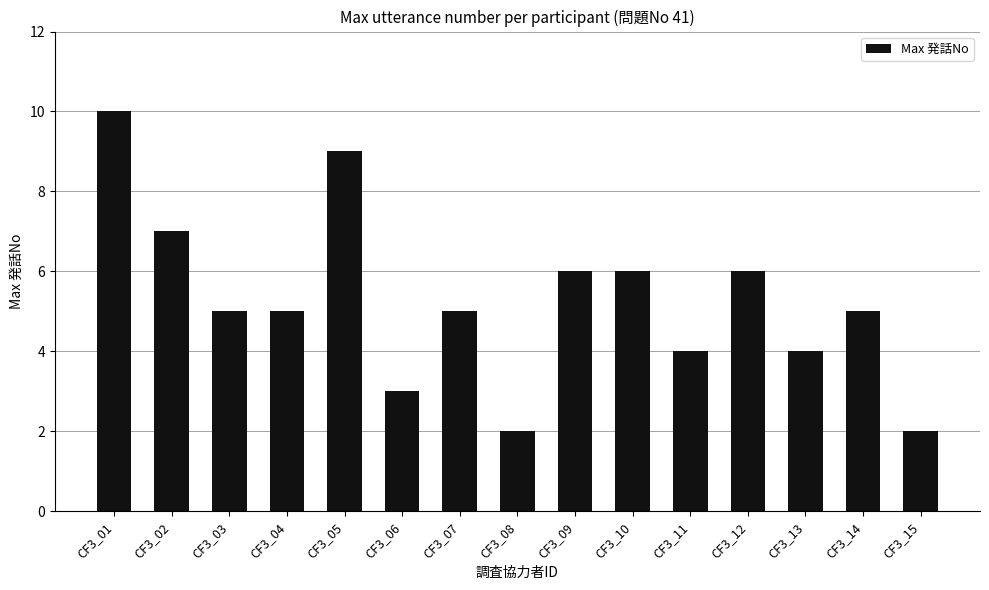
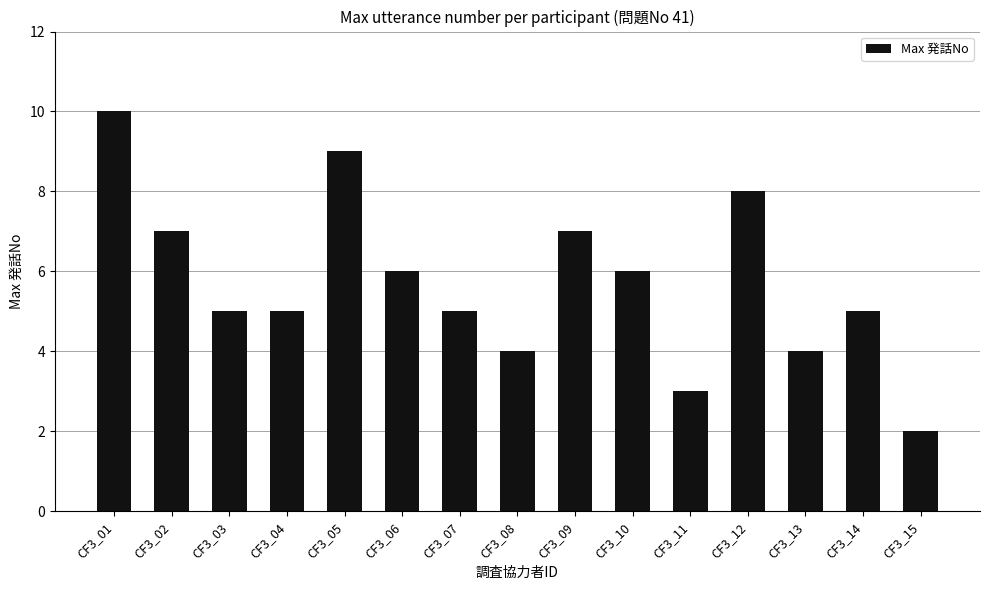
  {
    "CF3_01": 10,
    "CF3_02": 7,
    "CF3_03": 5,
    "CF3_04": 5,
    "CF3_05": 9,
-   "CF3_06": 3,
+   "CF3_06": 6,
    "CF3_07": 5,
-   "CF3_08": 2,
-   "CF3_09": 6,
+   "CF3_08": 4,
+   "CF3_09": 7,
    "CF3_10": 6,
-   "CF3_11": 4,
-   "CF3_12": 6,
+   "CF3_11": 3,
+   "CF3_12": 8,
    "CF3_13": 4,
    "CF3_14": 5,
    "CF3_15": 2
  }
